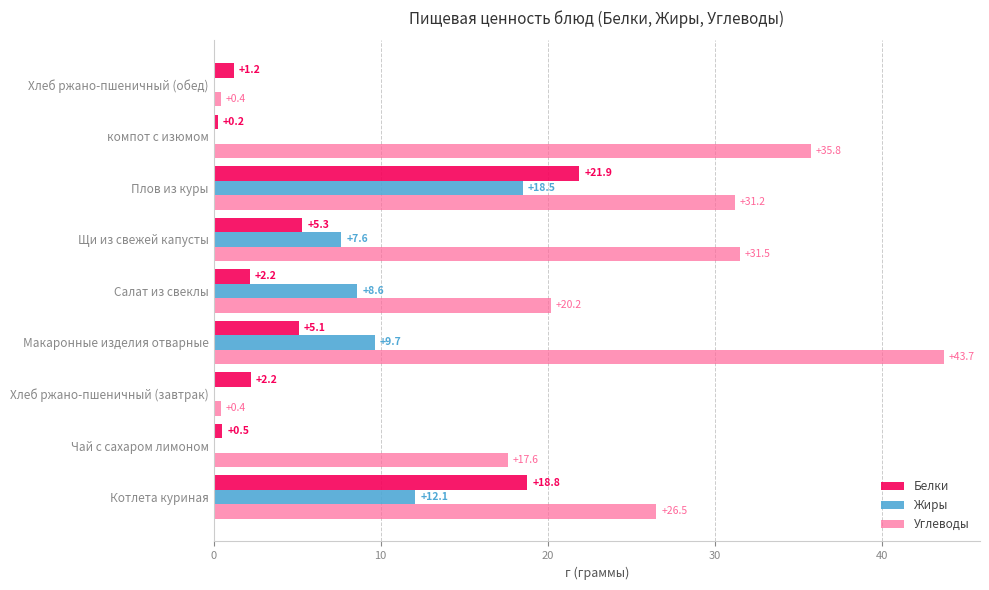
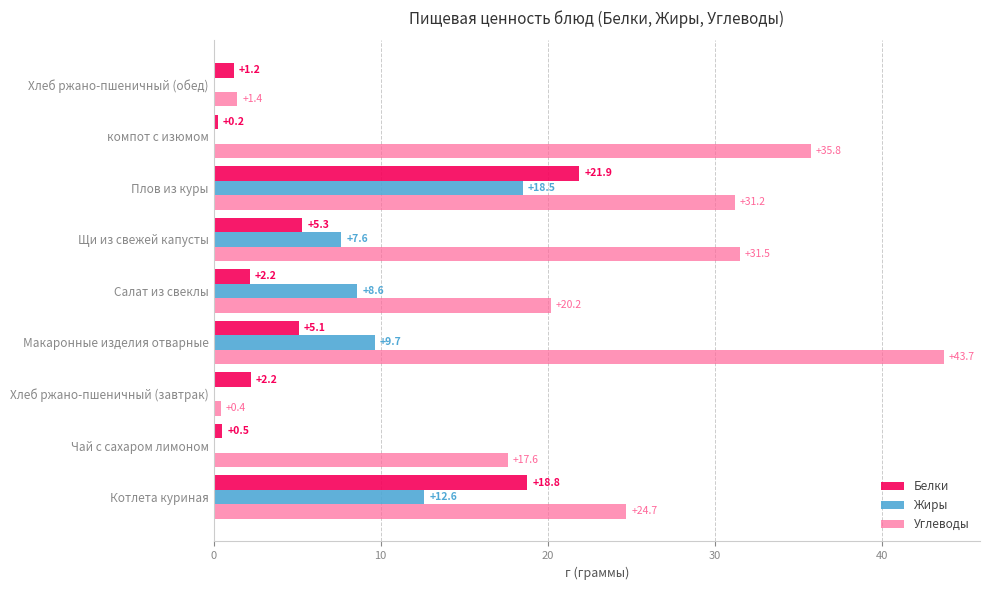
  {
    "Белки": {
      "Хлеб ржано-пшеничный (обед)": "+1.2",
      "компот с изюмом": "+0.2",
      "Плов из куры": "+21.9",
      "Щи из свежей капусты": "+5.3",
      "Салат из свеклы": "+2.2",
      "Макаронные изделия отварные": "+5.1",
      "Хлеб ржано-пшеничный (завтрак)": "+2.2",
      "Чай с сахаром лимоном": "+0.5",
      "Котлета куриная": "+18.8"
    },
    "Жиры": {
      "Плов из куры": "+18.5",
      "Щи из свежей капусты": "+7.6",
      "Салат из свеклы": "+8.6",
      "Макаронные изделия отварные": "+9.7",
-     "Котлета куриная": "+12.1"
+     "Котлета куриная": "+12.6"
    },
    "Углеводы": {
-     "Хлеб ржано-пшеничный (обед)": "+0.4",
+     "Хлеб ржано-пшеничный (обед)": "+1.4",
      "компот с изюмом": "+35.8",
      "Плов из куры": "+31.2",
      "Щи из свежей капусты": "+31.5",
      "Салат из свеклы": "+20.2",
      "Макаронные изделия отварные": "+43.7",
      "Хлеб ржано-пшеничный (завтрак)": "+0.4",
      "Чай с сахаром лимоном": "+17.6",
-     "Котлета куриная": "+26.5"
+     "Котлета куриная": "+24.7"
    }
  }
